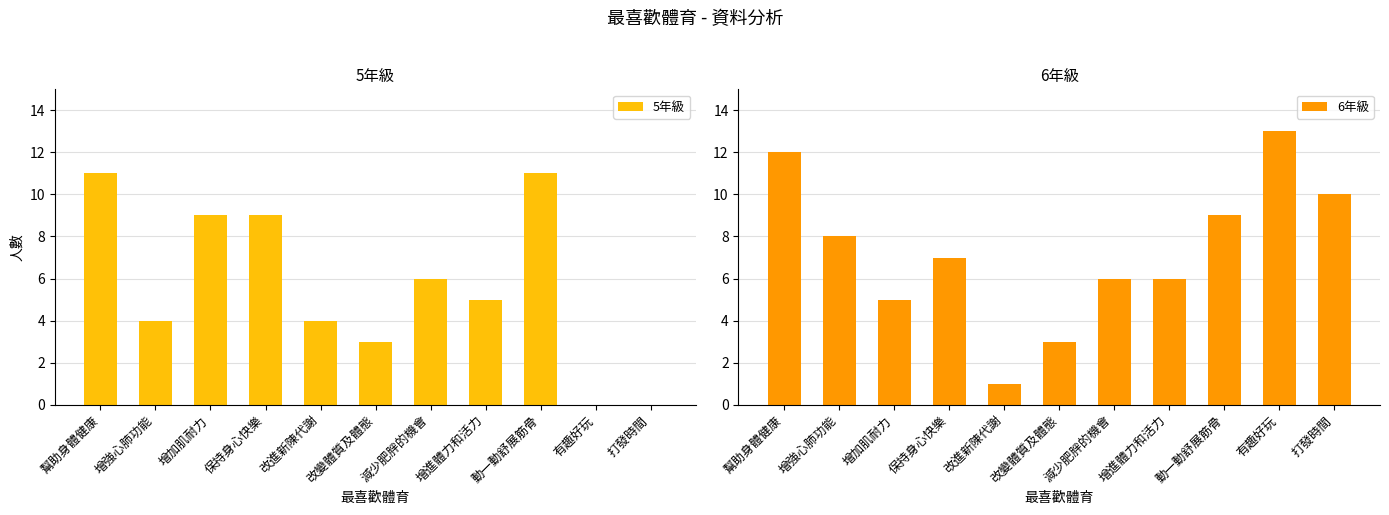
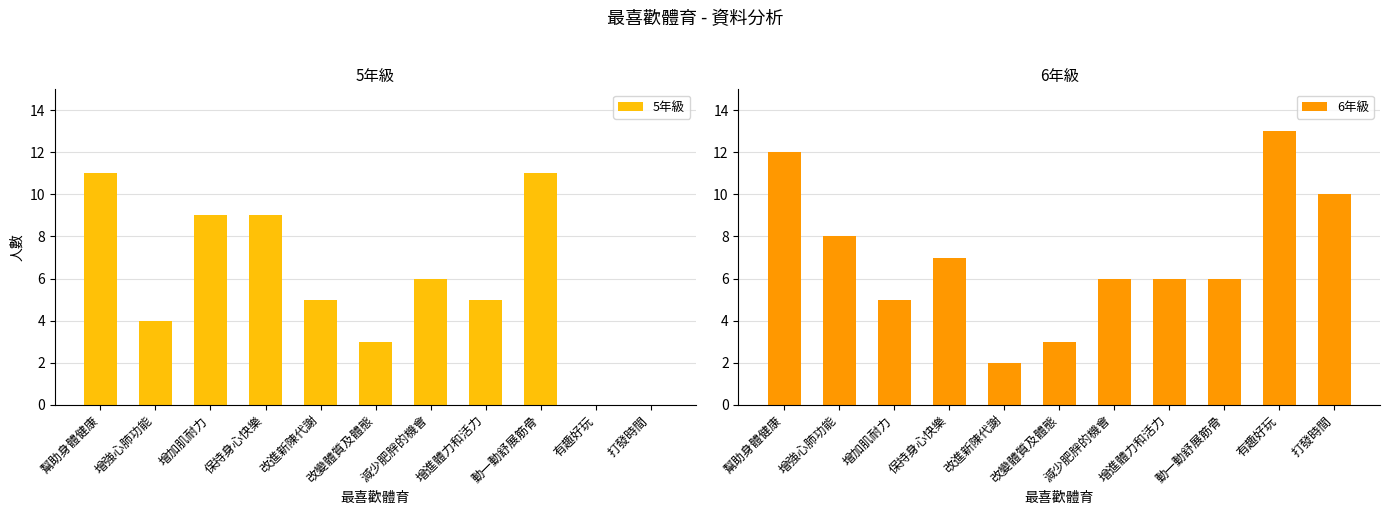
  {
    "5年級": {
      "幫助身體健康": 11,
      "增強心肺功能": 4,
      "增加肌耐力": 9,
      "保持身心快樂": 9,
-     "改進新陳代謝": 4,
+     "改進新陳代謝": 5,
      "改變體質及體態": 3,
      "減少肥胖的機會": 6,
      "增進體力和活力": 5,
      "動一動舒展筋骨": 11,
      "有趣好玩": 0,
      "打發時間": 0
    },
    "6年級": {
      "幫助身體健康": 12,
      "增強心肺功能": 8,
      "增加肌耐力": 5,
      "保持身心快樂": 7,
-     "改進新陳代謝": 1,
+     "改進新陳代謝": 2,
      "改變體質及體態": 3,
      "減少肥胖的機會": 6,
      "增進體力和活力": 6,
-     "動一動舒展筋骨": 9,
+     "動一動舒展筋骨": 6,
      "有趣好玩": 13,
      "打發時間": 10
    }
  }
